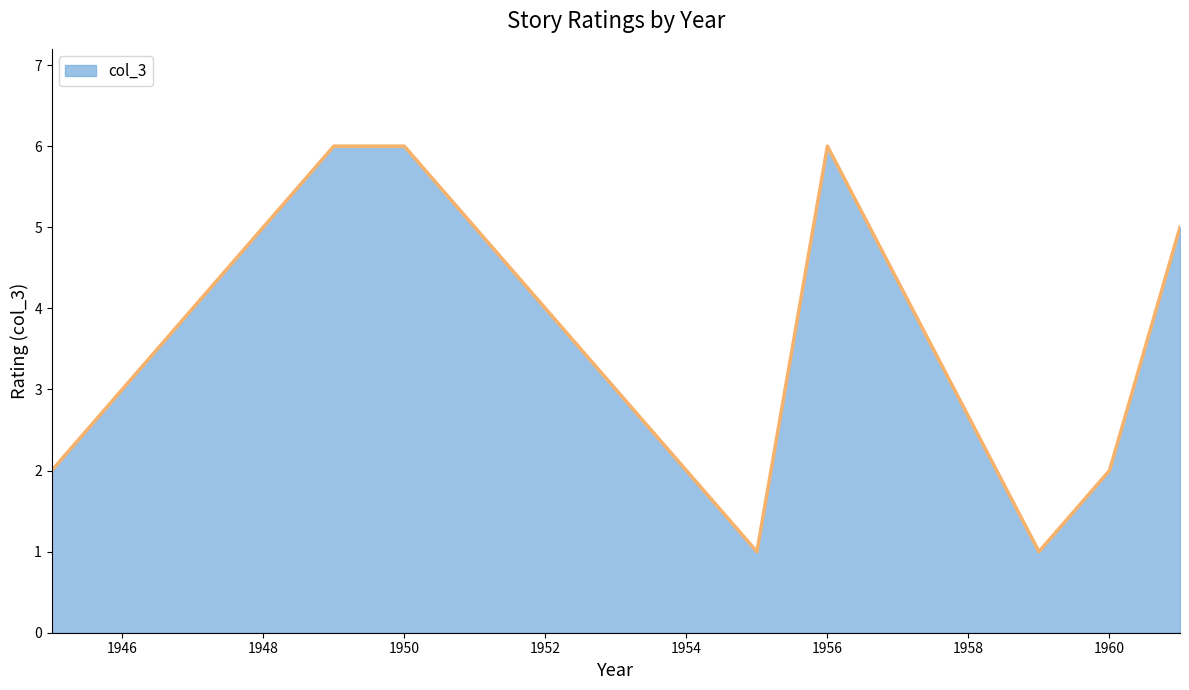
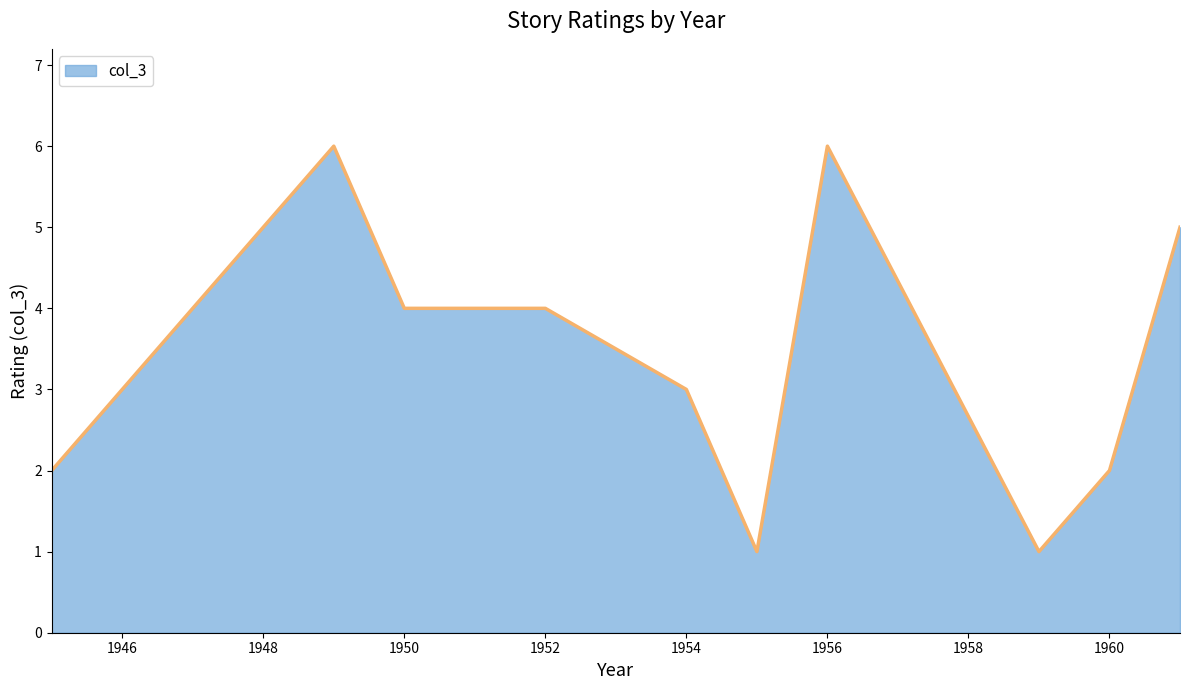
  {
-   "1950": 6,
+   "1950": 4,
    "1952": 4,
-   "1954": 2,
+   "1954": 3,
    "1956": 6,
    "1960": 2
  }
